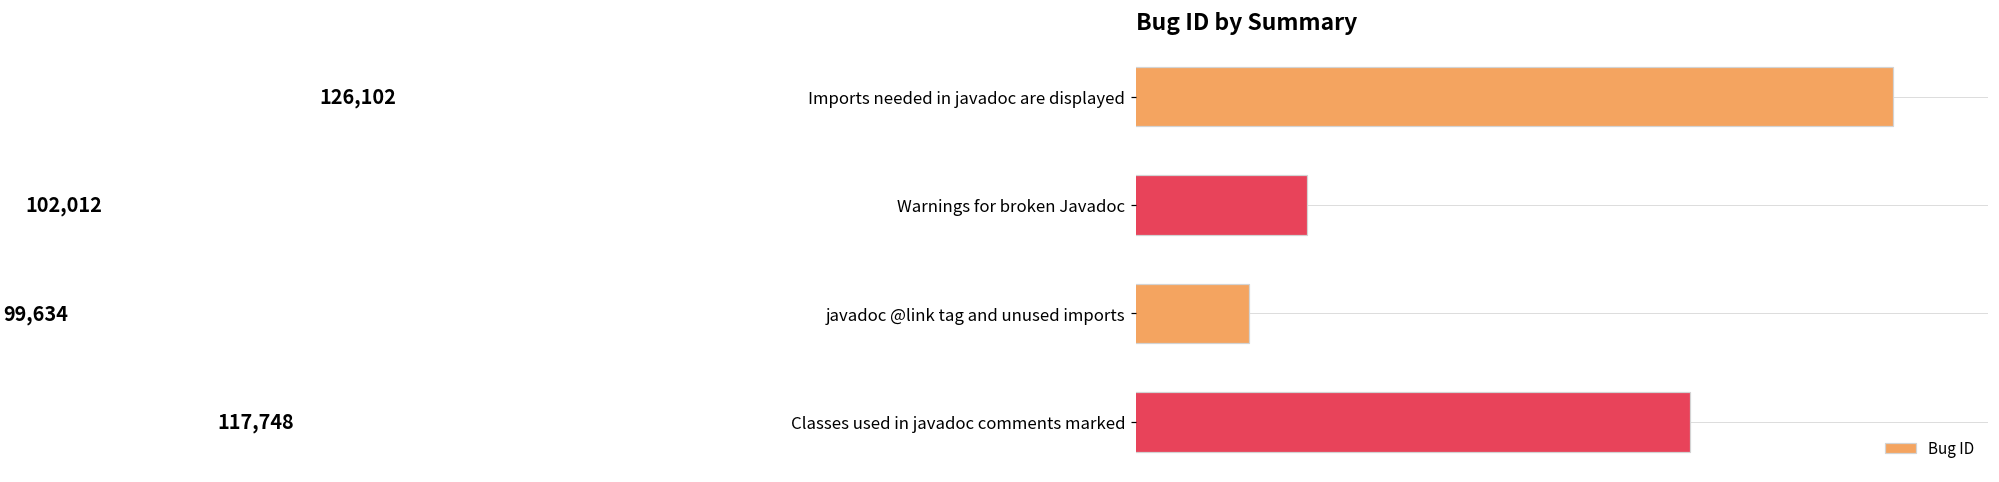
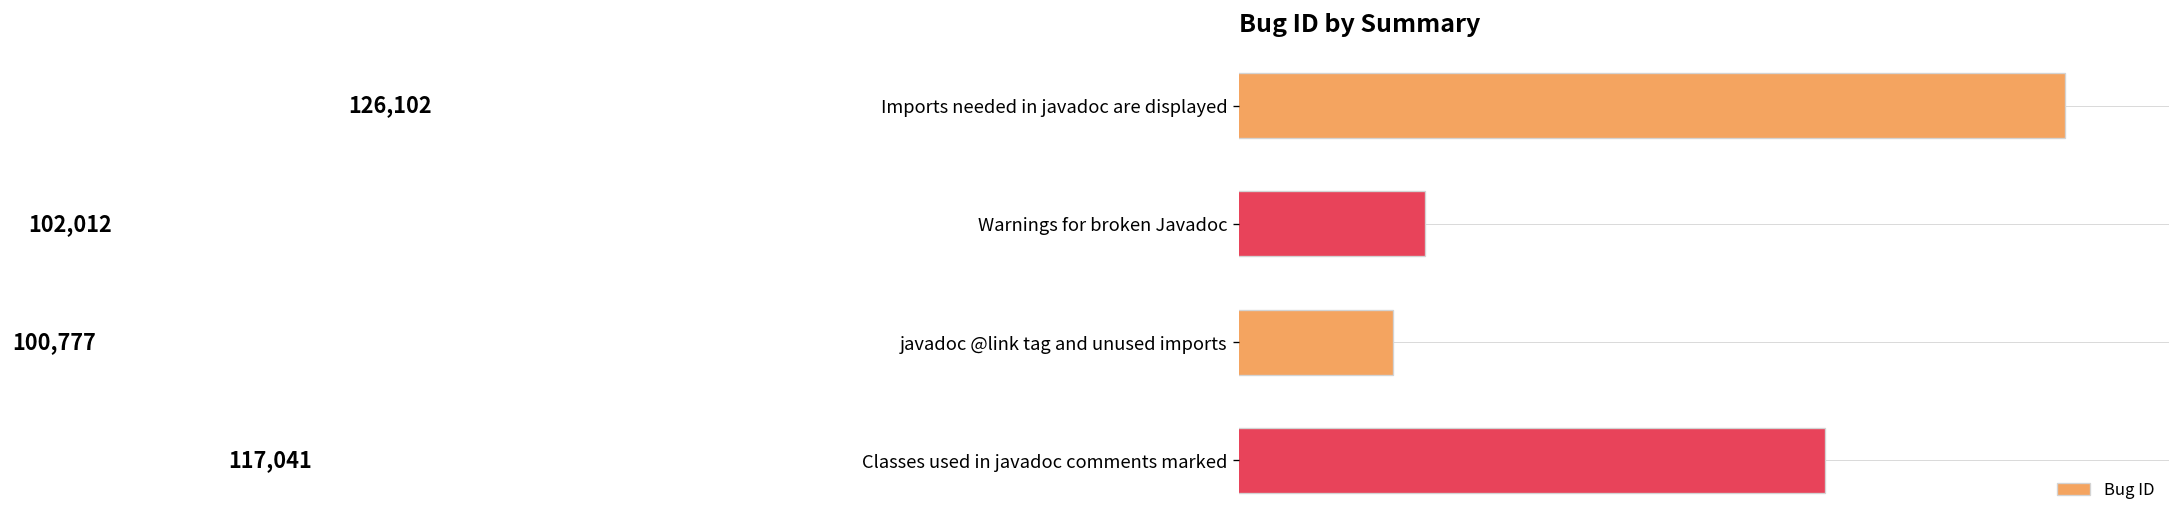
  {
    "Bug ID": {
      "Imports needed in javadoc are displayed": "126,102",
      "Warnings for broken Javadoc": "102,012",
-     "javadoc @link tag and unused imports": "99,634",
-     "Classes used in javadoc comments marked": "117,748"
+     "javadoc @link tag and unused imports": "100,777",
+     "Classes used in javadoc comments marked": "117,041"
    }
  }
